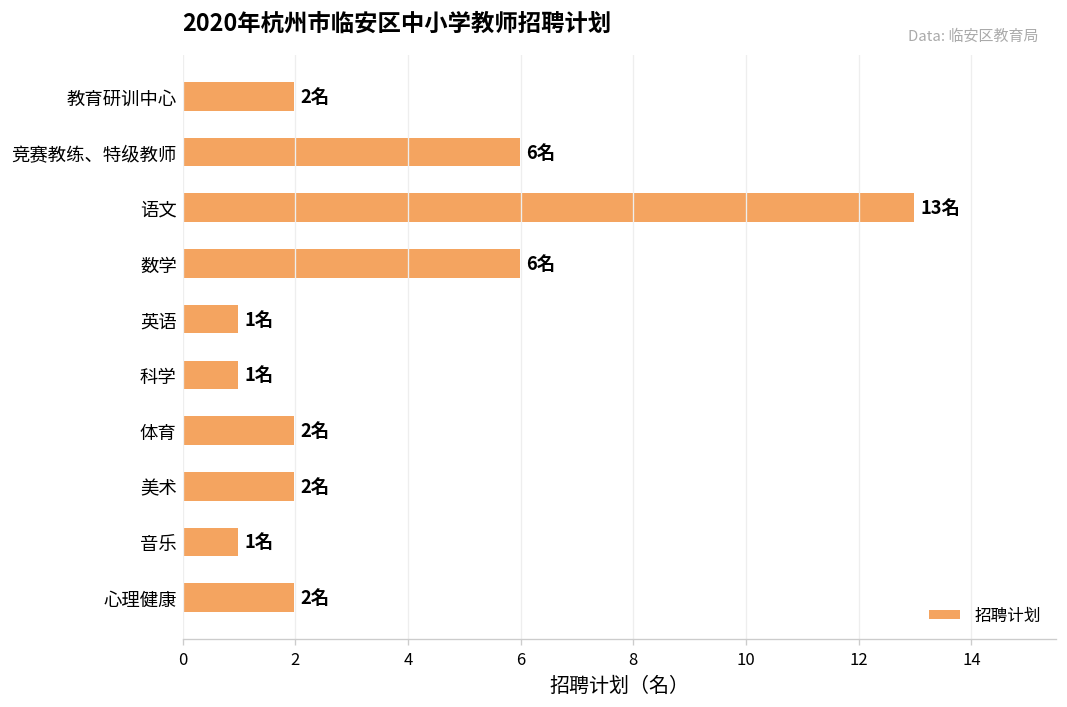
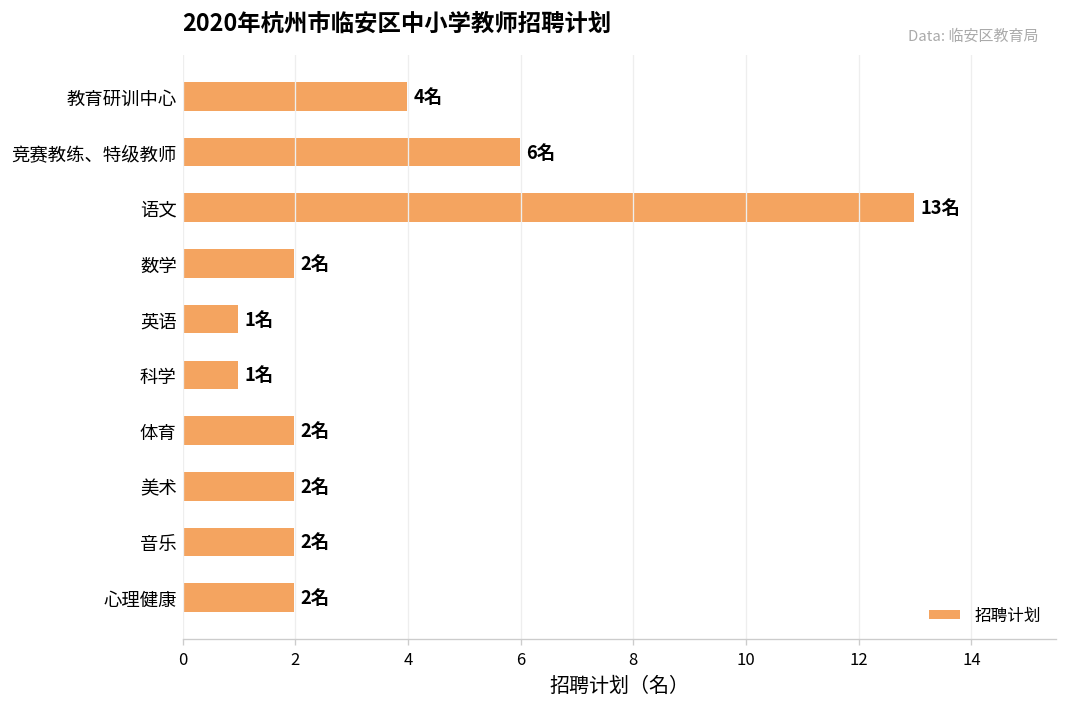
  {
-   "教育研训中心": "2名",
+   "教育研训中心": "4名",
    "竞赛教练、特级教师": "6名",
    "语文": "13名",
-   "数学": "6名",
+   "数学": "2名",
    "英语": "1名",
    "科学": "1名",
    "体育": "2名",
    "美术": "2名",
-   "音乐": "1名",
+   "音乐": "2名",
    "心理健康": "2名"
  }
